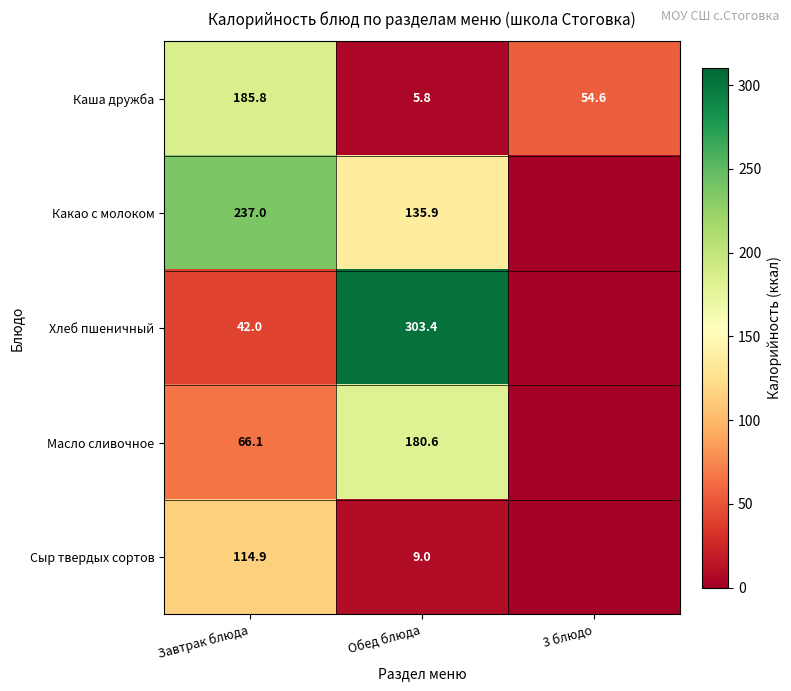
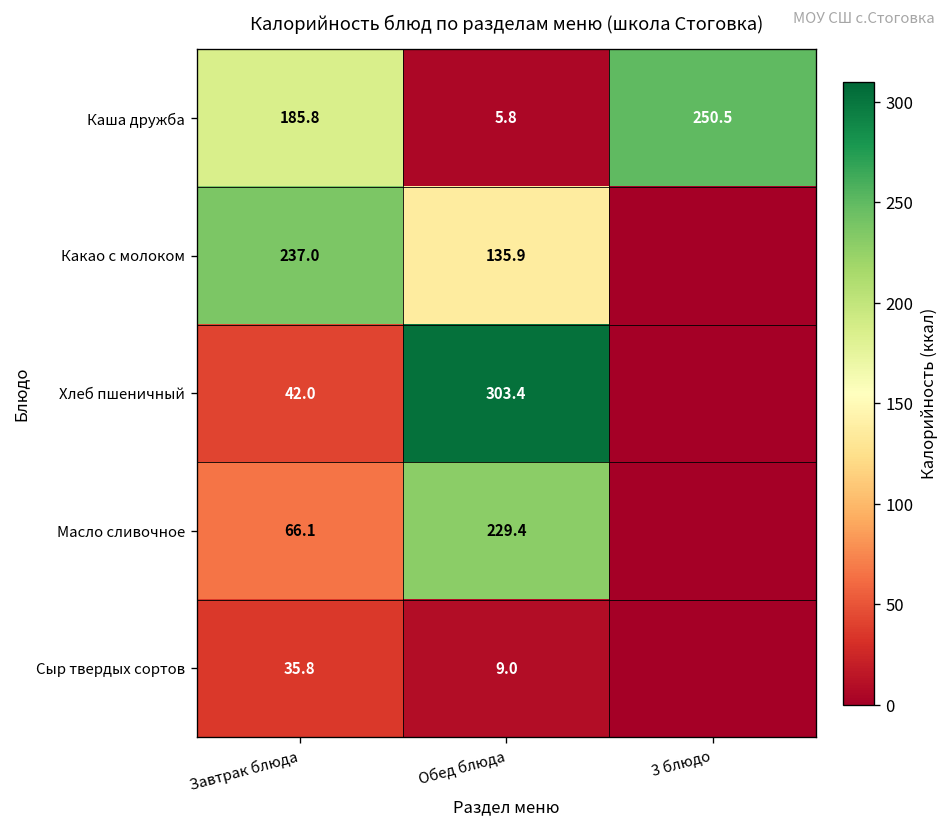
  {
    "Каша дружба": {
      "Завтрак блюда": 185.8,
      "Обед блюда": 5.8,
-     "3 блюдо": 54.6
+     "3 блюдо": 250.5
    },
    "Какао с молоком": {
      "Завтрак блюда": 237.0,
      "Обед блюда": 135.9
    },
    "Хлеб пшеничный": {
      "Завтрак блюда": 42.0,
      "Обед блюда": 303.4
    },
    "Масло сливочное": {
      "Завтрак блюда": 66.1,
-     "Обед блюда": 180.6
+     "Обед блюда": 229.4
    },
    "Сыр твердых сортов": {
-     "Завтрак блюда": 114.9,
+     "Завтрак блюда": 35.8,
      "Обед блюда": 9.0
    }
  }
